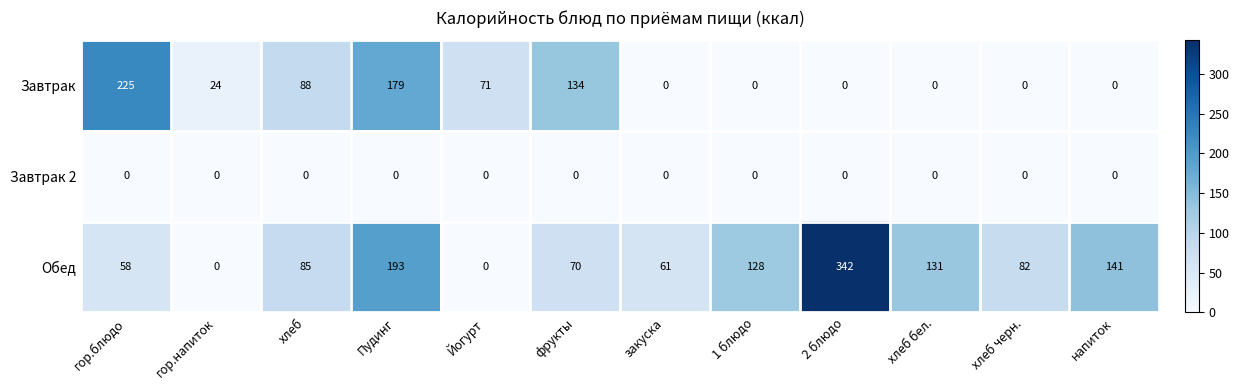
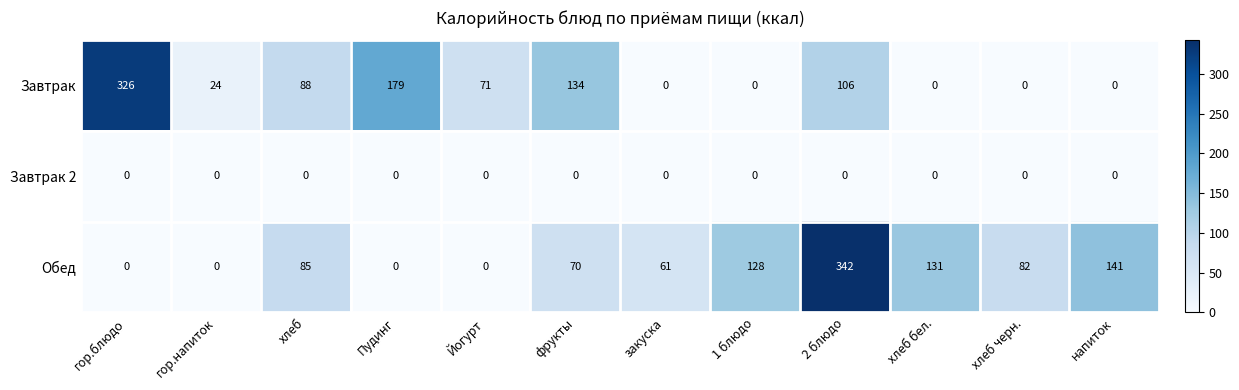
  {
    "Завтрак": {
-     "гор.блюдо": 225,
+     "гор.блюдо": 326,
      "гор.напиток": 24,
      "хлеб": 88,
      "Пудинг": 179,
      "Йогурт": 71,
      "фрукты": 134,
      "закуска": 0,
      "1 блюдо": 0,
-     "2 блюдо": 0,
+     "2 блюдо": 106,
      "хлеб бел.": 0,
      "хлеб черн.": 0,
      "напиток": 0
    },
    "Завтрак 2": {
      "гор.блюдо": 0,
      "гор.напиток": 0,
      "хлеб": 0,
      "Пудинг": 0,
      "Йогурт": 0,
      "фрукты": 0,
      "закуска": 0,
      "1 блюдо": 0,
      "2 блюдо": 0,
      "хлеб бел.": 0,
      "хлеб черн.": 0,
      "напиток": 0
    },
    "Обед": {
-     "гор.блюдо": 58,
+     "гор.блюдо": 0,
      "гор.напиток": 0,
      "хлеб": 85,
-     "Пудинг": 193,
+     "Пудинг": 0,
      "Йогурт": 0,
      "фрукты": 70,
      "закуска": 61,
      "1 блюдо": 128,
      "2 блюдо": 342,
      "хлеб бел.": 131,
      "хлеб черн.": 82,
      "напиток": 141
    }
  }
